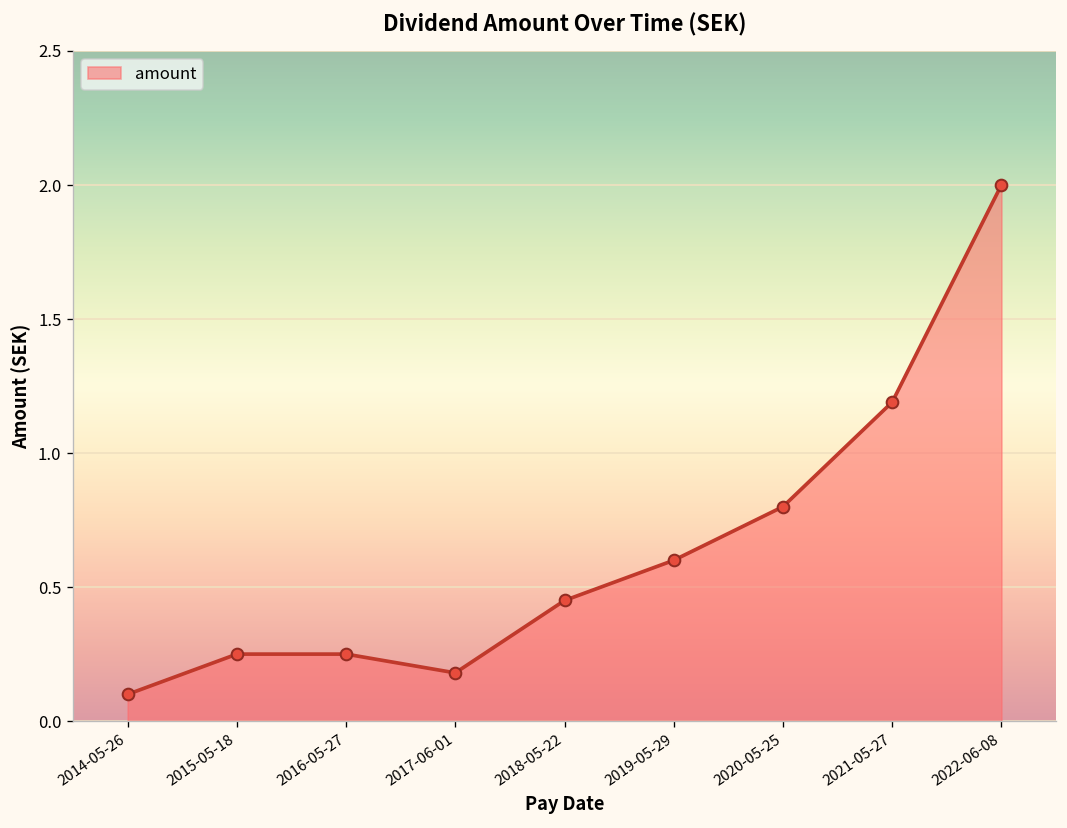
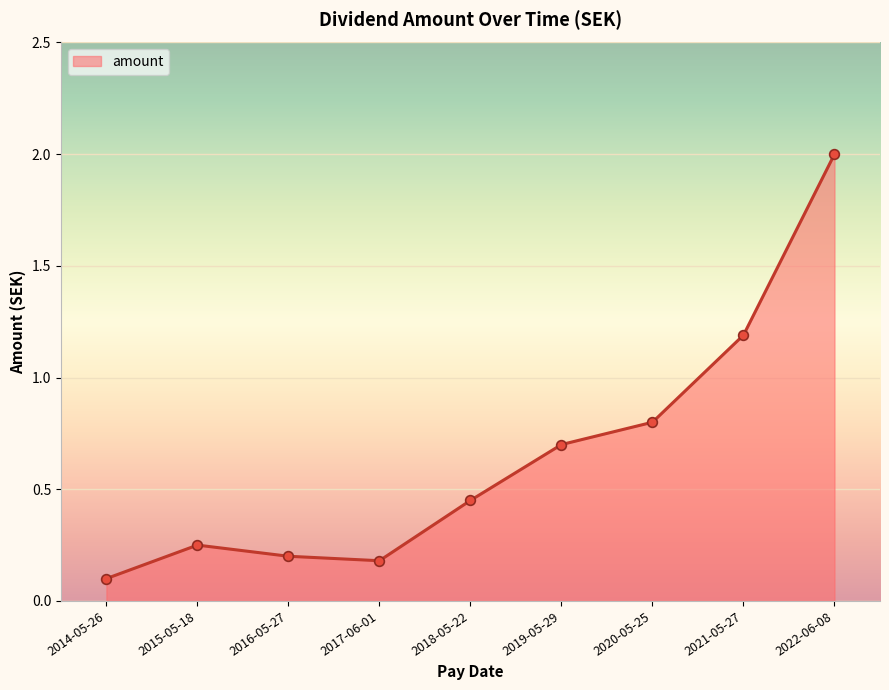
  {
    "2014-05-26": 0.10,
    "2015-05-18": 0.25,
-   "2016-05-27": 0.25,
+   "2016-05-27": 0.20,
    "2017-06-01": 0.18,
    "2018-05-22": 0.45,
-   "2019-05-29": 0.6,
+   "2019-05-29": 0.7,
    "2020-05-25": 0.80,
    "2021-05-27": 1.19,
    "2022-06-08": 2.00
  }
